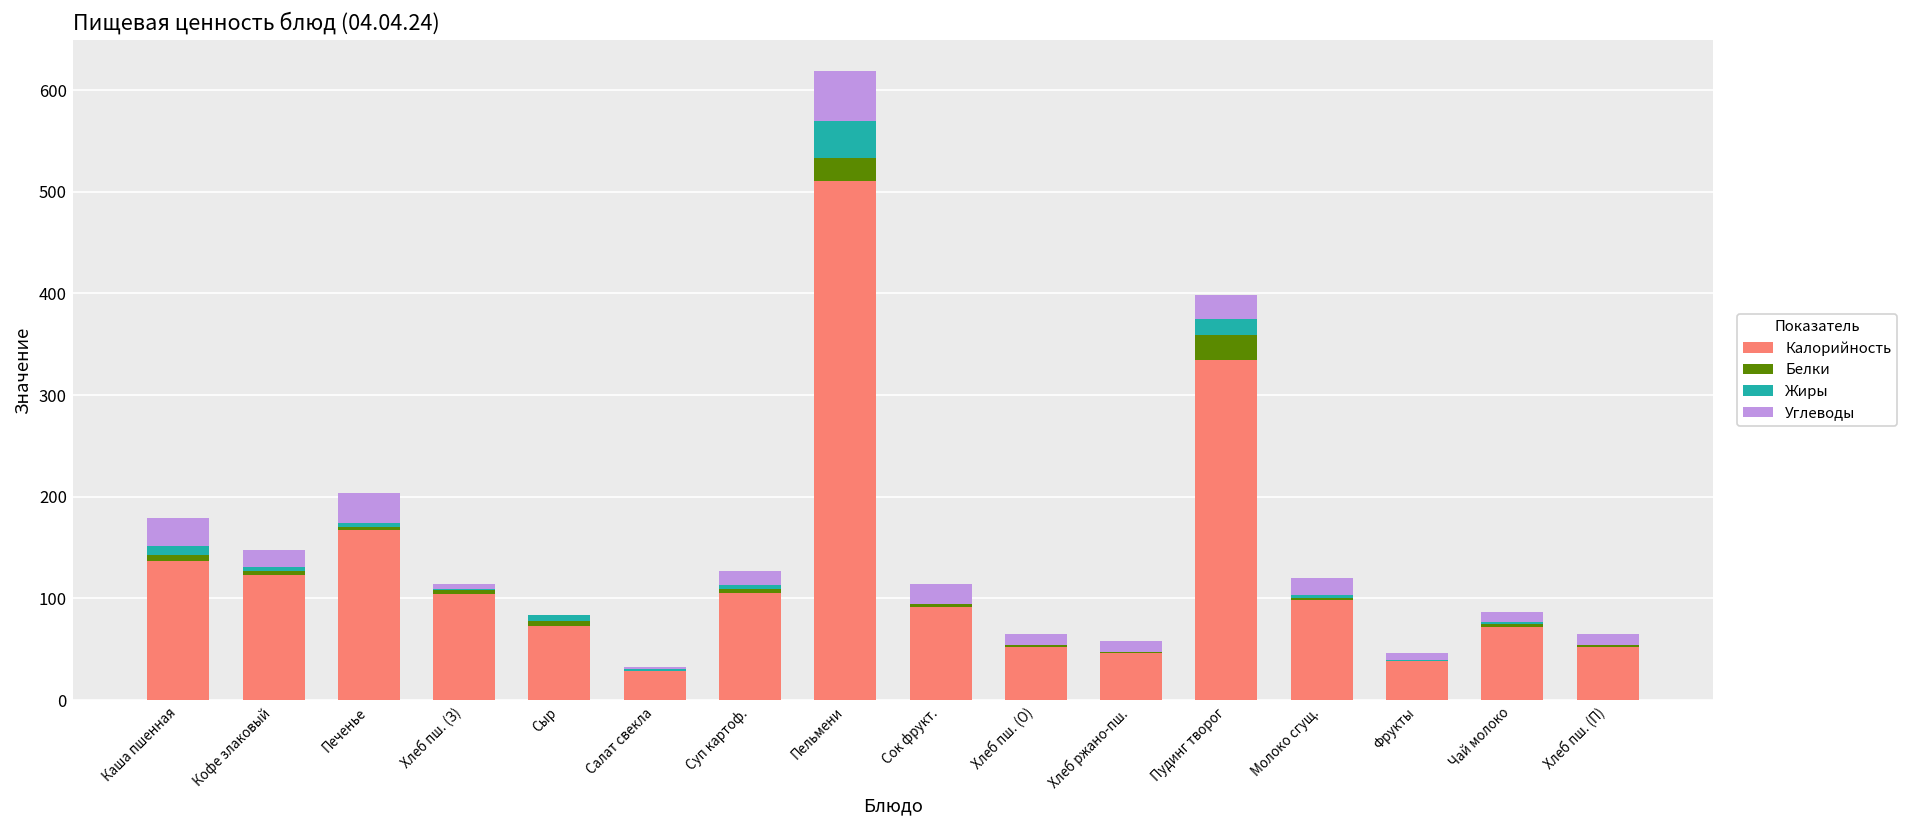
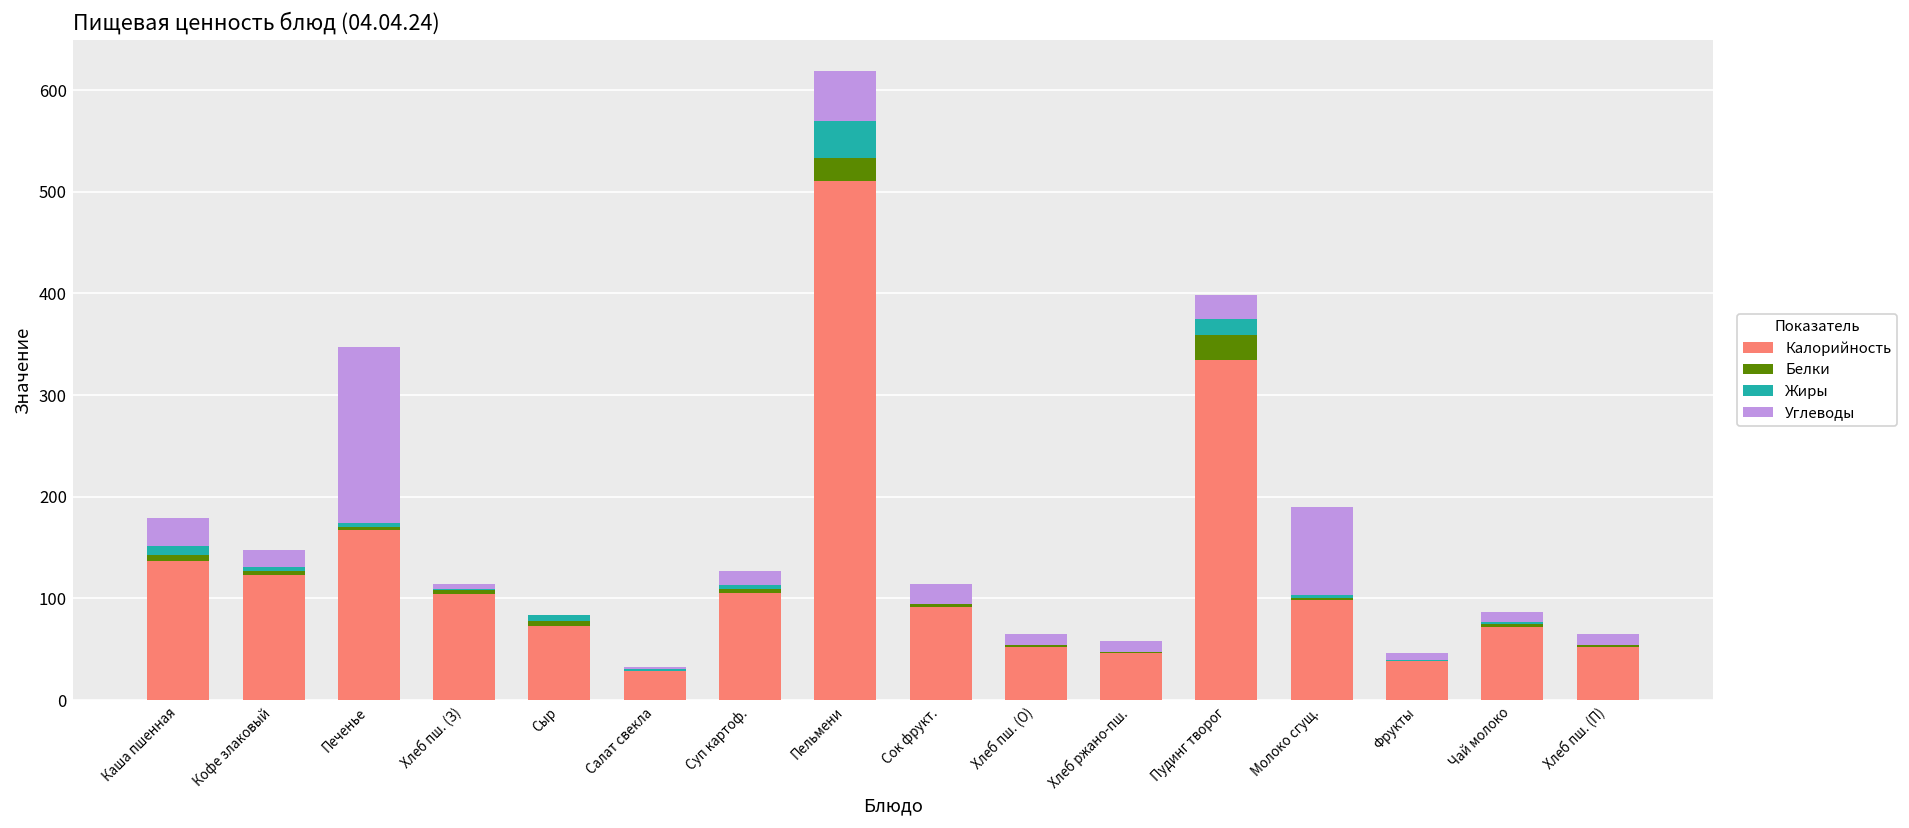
  {
    "Калорийность": {
      "Каша пшенная": 140,
      "Кофе злаковый": 120,
      "Печенье": 170,
      "Хлеб пш. (З)": 100,
      "Сыр": 70,
      "Салат свекла": 30,
      "Суп картоф.": 110,
      "Пельмени": 510,
      "Сок фрукт.": 90,
      "Хлеб пш. (О)": 50,
      "Хлеб ржано-пш.": 50,
      "Пудинг творог": 330,
      "Молоко сгущ.": 100,
      "Фрукты": 40,
      "Чай молоко": 70,
      "Хлеб пш. (П)": 50
    },
    "Белки": {
      "Каша пшенная": 10,
      "Кофе злаковый": 0,
      "Печенье": 0,
      "Хлеб пш. (З)": 0,
      "Сыр": 0,
      "Суп картоф.": 0,
      "Пельмени": 20,
      "Пудинг творог": 30
    },
    "Жиры": {
      "Каша пшенная": 10,
      "Кофе злаковый": 0,
      "Печенье": 0,
      "Сыр": 10,
      "Суп картоф.": 0,
      "Пельмени": 40,
      "Пудинг творог": 20
    },
    "Углеводы": {
      "Каша пшенная": 30,
      "Кофе злаковый": 20,
-     "Печенье": 30,
+     "Печенье": 170,
      "Хлеб пш. (З)": 10,
      "Сыр": 0,
      "Суп картоф.": 10,
      "Пельмени": 50,
      "Сок фрукт.": 20,
      "Хлеб пш. (О)": 10,
      "Хлеб ржано-пш.": 10,
      "Пудинг творог": 20,
-     "Молоко сгущ.": 20,
+     "Молоко сгущ.": 90,
      "Фрукты": 10,
      "Чай молоко": 10,
      "Хлеб пш. (П)": 10
    }
  }
